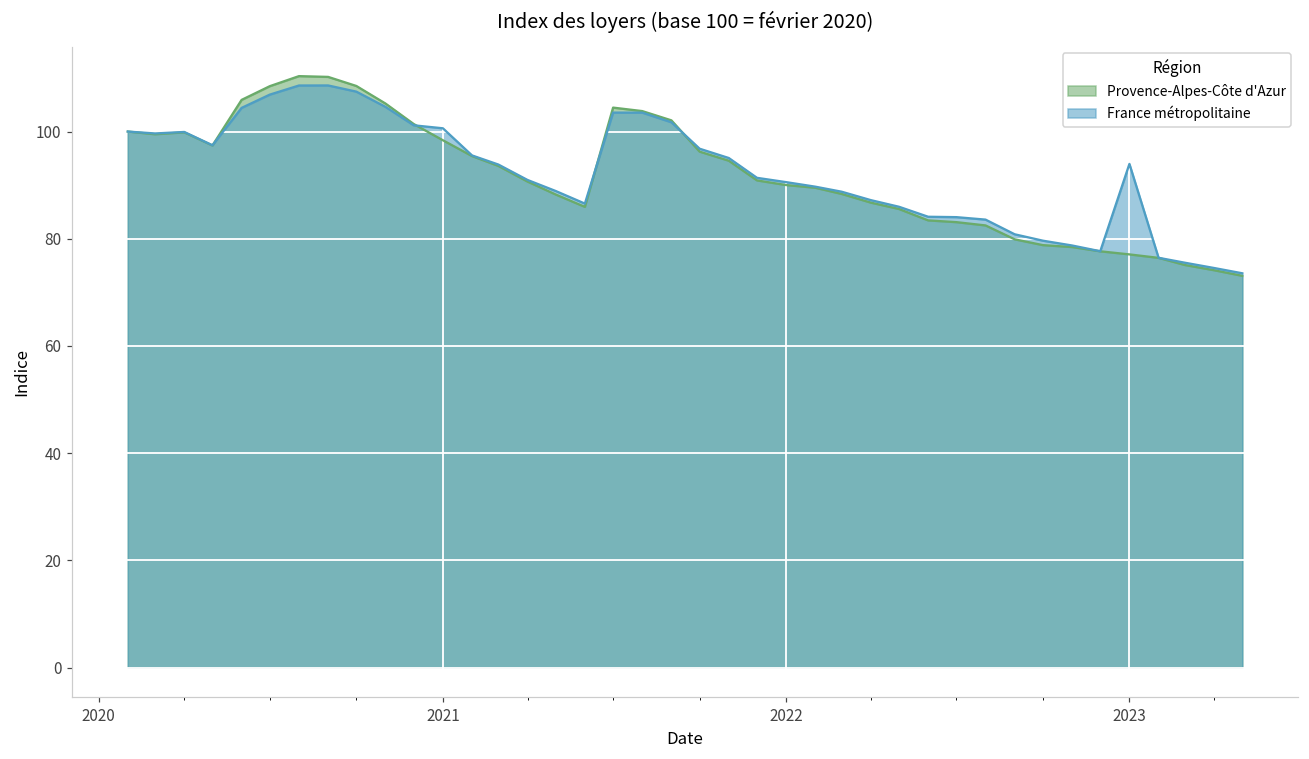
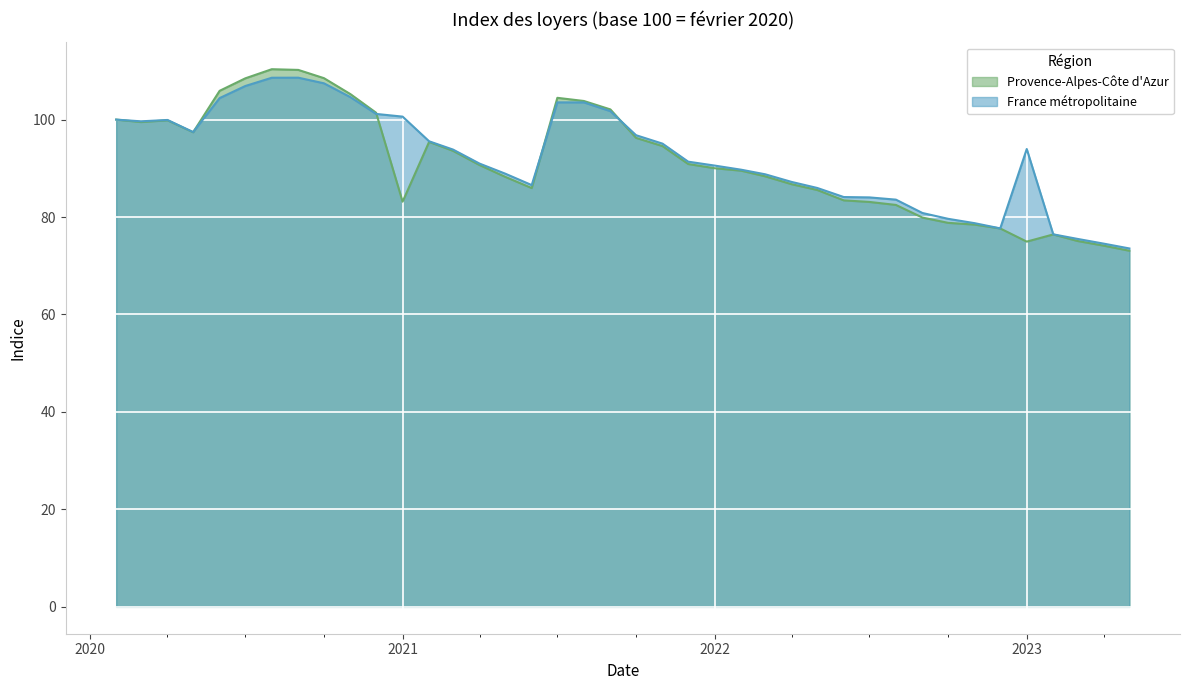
  {
    "Provence-Alpes-Côte d'Azur": {
-     "2021": 98,
+     "2021": 83,
      "2022": 90,
-     "2023": 77
+     "2023": 75
    },
    "France métropolitaine": {
      "2021": 101,
      "2022": 91,
      "2023": 94
    }
  }
